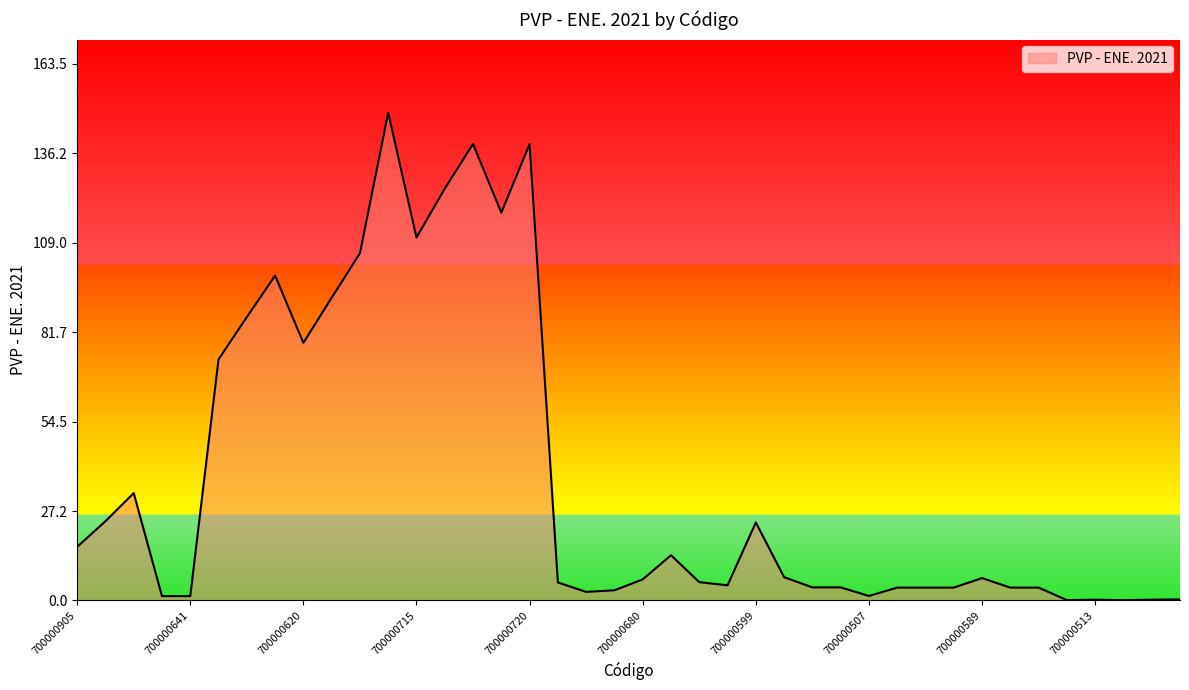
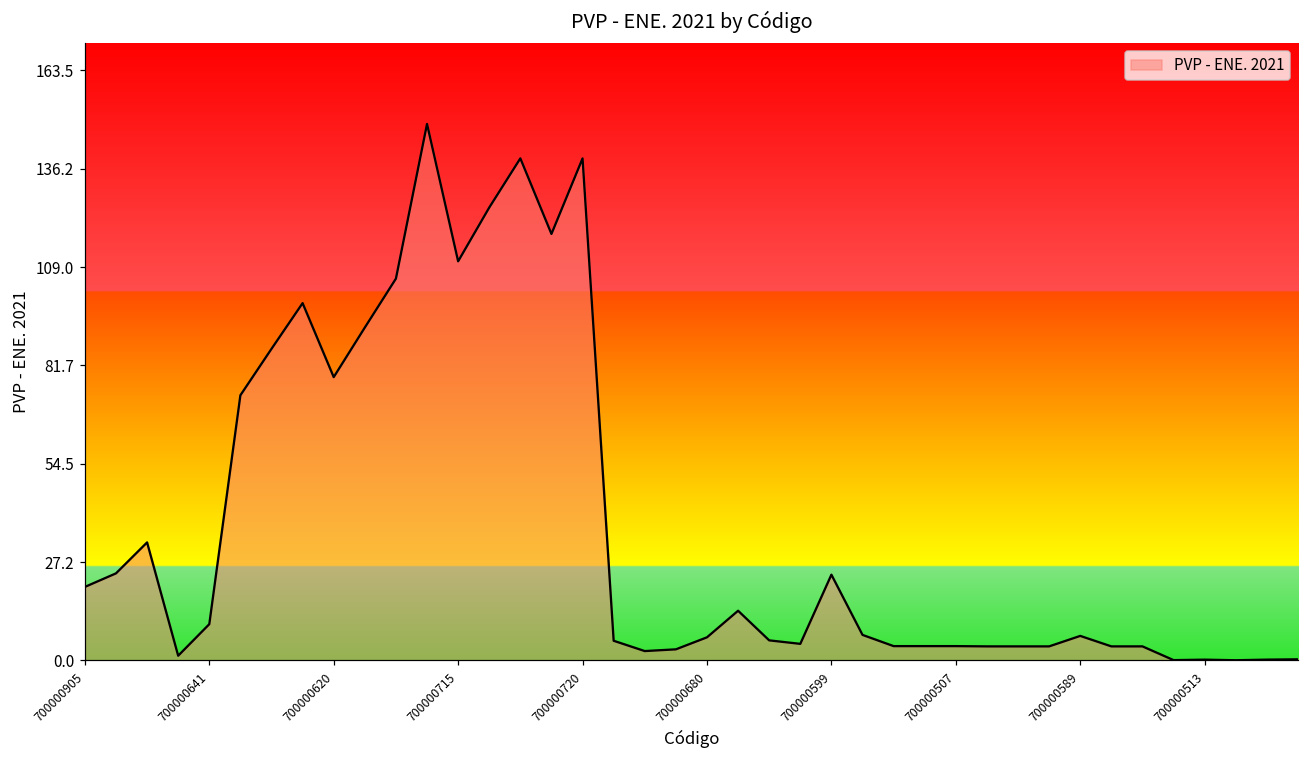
  {
-   "700000905": 16,
-   "700000641": 1,
+   "700000905": 20,
+   "700000641": 10,
    "700000620": 78,
    "700000715": 111,
    "700000720": 139,
    "700000680": 6,
    "700000599": 24,
-   "700000507": 1,
+   "700000507": 4,
    "700000589": 7,
    "700000513": 0
  }
